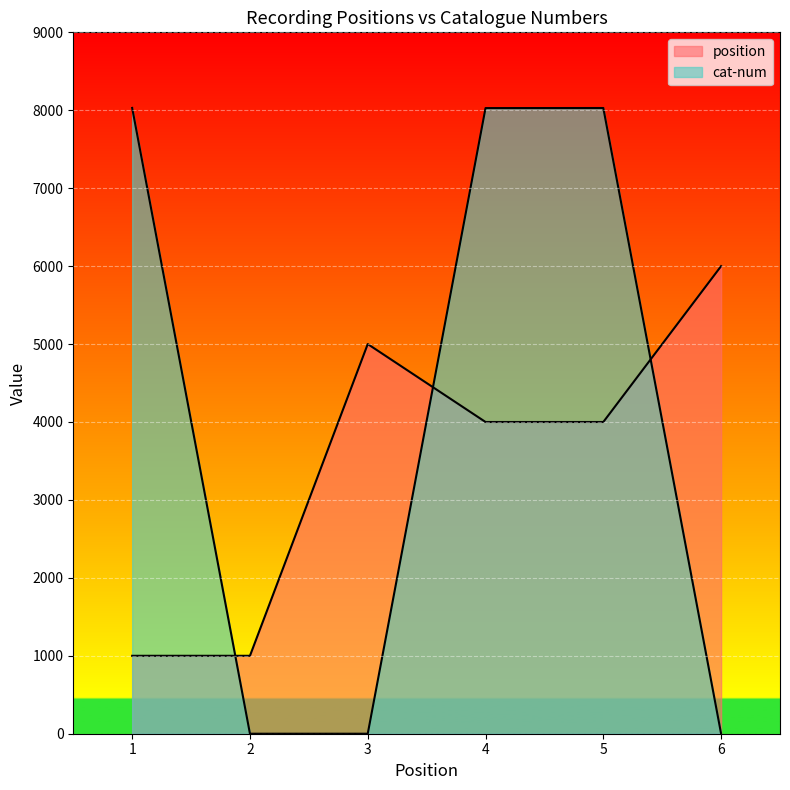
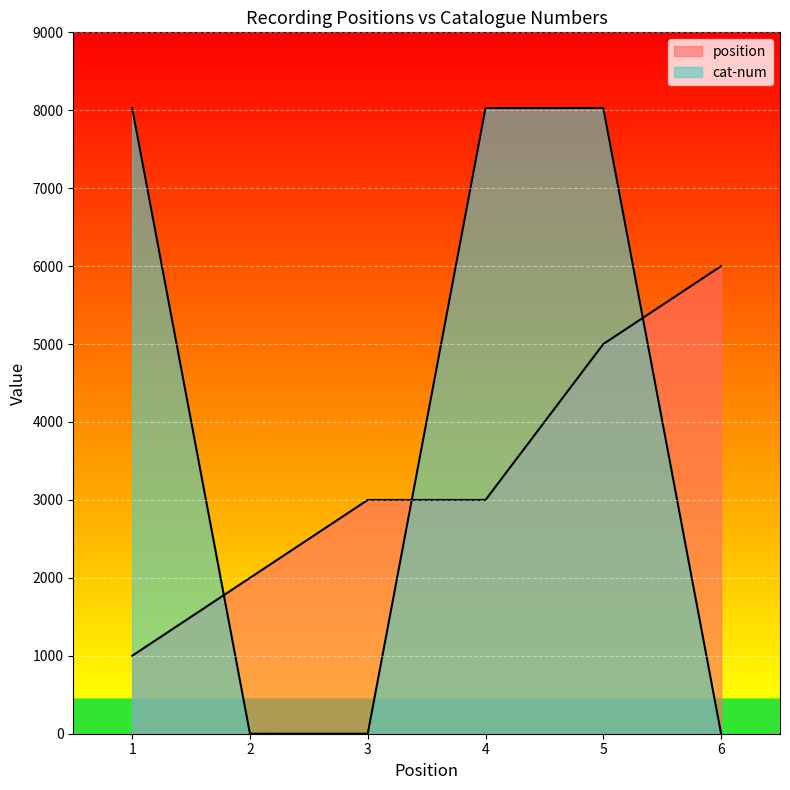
  {
    "position": {
      "1": 1000,
-     "2": 1000,
-     "3": 5000,
-     "4": 4000,
-     "5": 4000,
+     "2": 2000,
+     "3": 3000,
+     "4": 3000,
+     "5": 5000,
      "6": 6000
    },
    "cat-num": {
      "1": 8000,
      "2": 0,
      "3": 0,
      "4": 8000,
      "5": 8000,
      "6": 0
    }
  }
